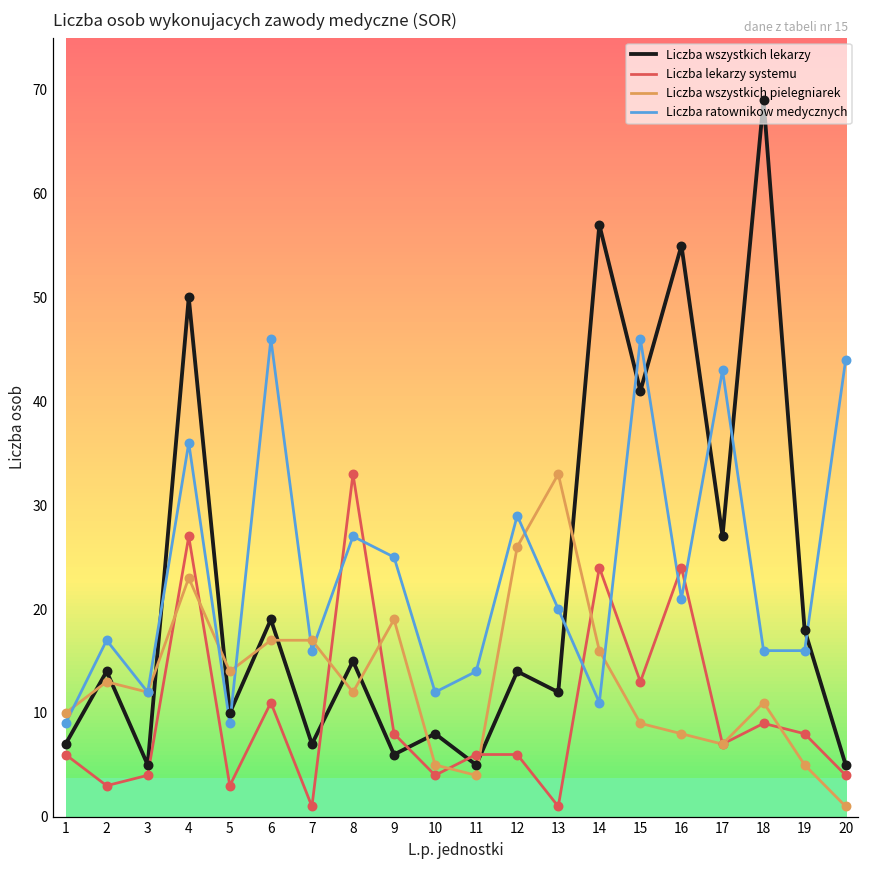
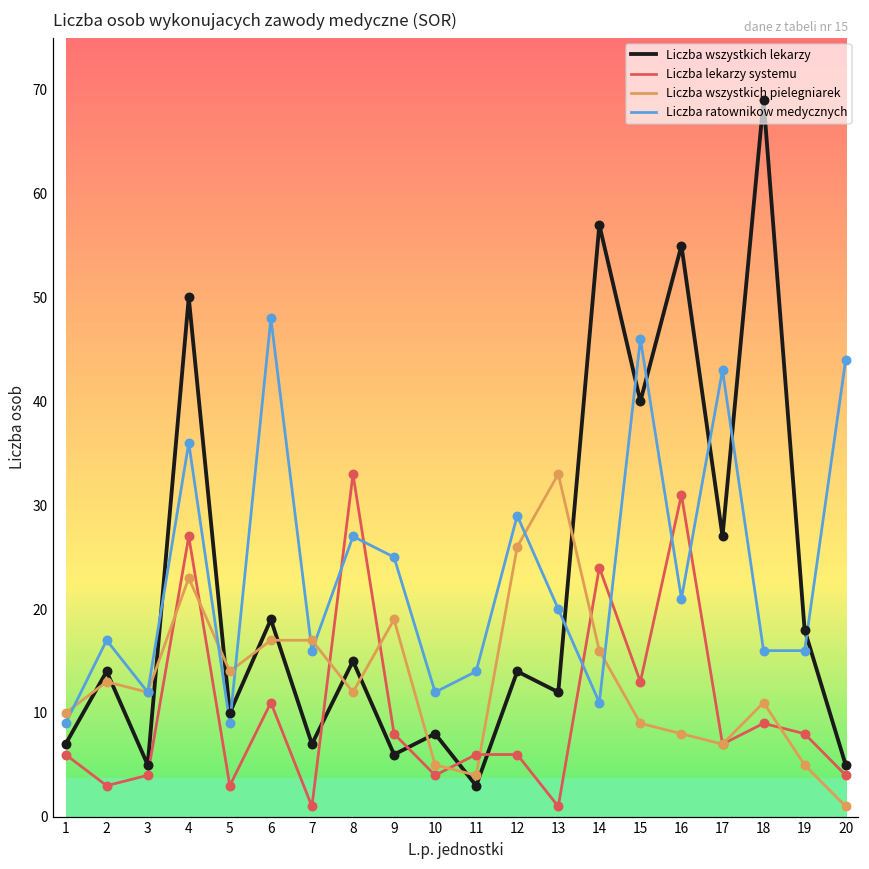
  {
    "Liczba wszystkich lekarzy": {
      "1": 7,
      "2": 14,
      "3": 5,
      "4": 50,
      "5": 10,
      "6": 19,
      "7": 7,
      "8": 15,
      "9": 6,
      "10": 8,
-     "11": 5,
+     "11": 3,
      "12": 14,
      "13": 12,
      "14": 57,
-     "15": 41,
+     "15": 40,
      "16": 55,
      "17": 27,
      "19": 18,
      "20": 5
    },
    "Liczba lekarzy systemu": {
      "1": 6,
      "2": 3,
      "3": 4,
      "4": 27,
      "5": 3,
      "6": 11,
      "7": 1,
      "8": 33,
      "9": 8,
      "10": 4,
      "11": 6,
      "12": 6,
      "13": 1,
      "14": 24,
      "15": 13,
-     "16": 24,
+     "16": 31,
      "18": 9,
      "19": 8,
      "20": 4
    },
    "Liczba wszystkich pielegniarek": {
      "1": 10,
      "2": 13,
      "4": 23,
      "5": 14,
      "6": 17,
      "7": 17,
      "8": 12,
      "9": 19,
      "10": 5,
      "11": 4,
      "12": 26,
      "13": 33,
      "14": 16,
      "15": 9,
      "16": 8,
      "18": 11,
      "19": 5,
      "20": 1
    },
    "Liczba ratownikow medycznych": {
      "1": 9,
      "2": 17,
      "4": 36,
      "5": 9,
-     "6": 46,
+     "6": 48,
      "7": 16,
      "8": 27,
      "9": 25,
      "10": 12,
      "11": 14,
      "12": 29,
      "13": 20,
      "14": 11,
      "15": 46,
      "16": 21,
      "17": 43,
      "18": 16,
      "19": 16,
      "20": 44
    }
  }
